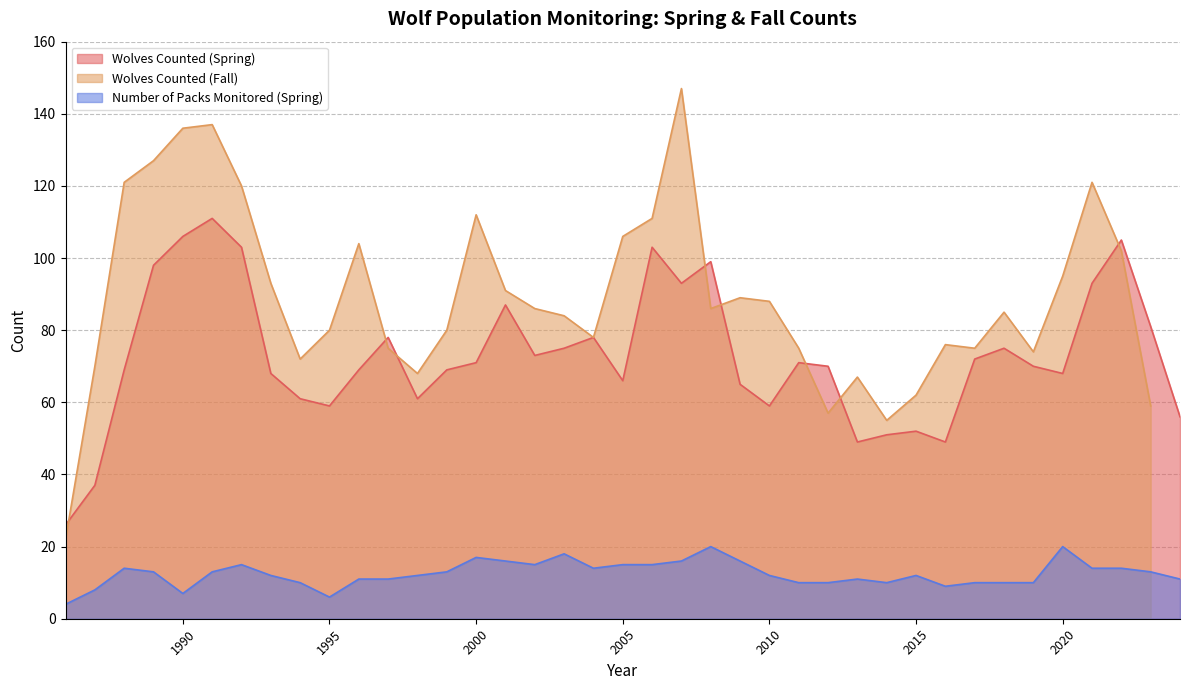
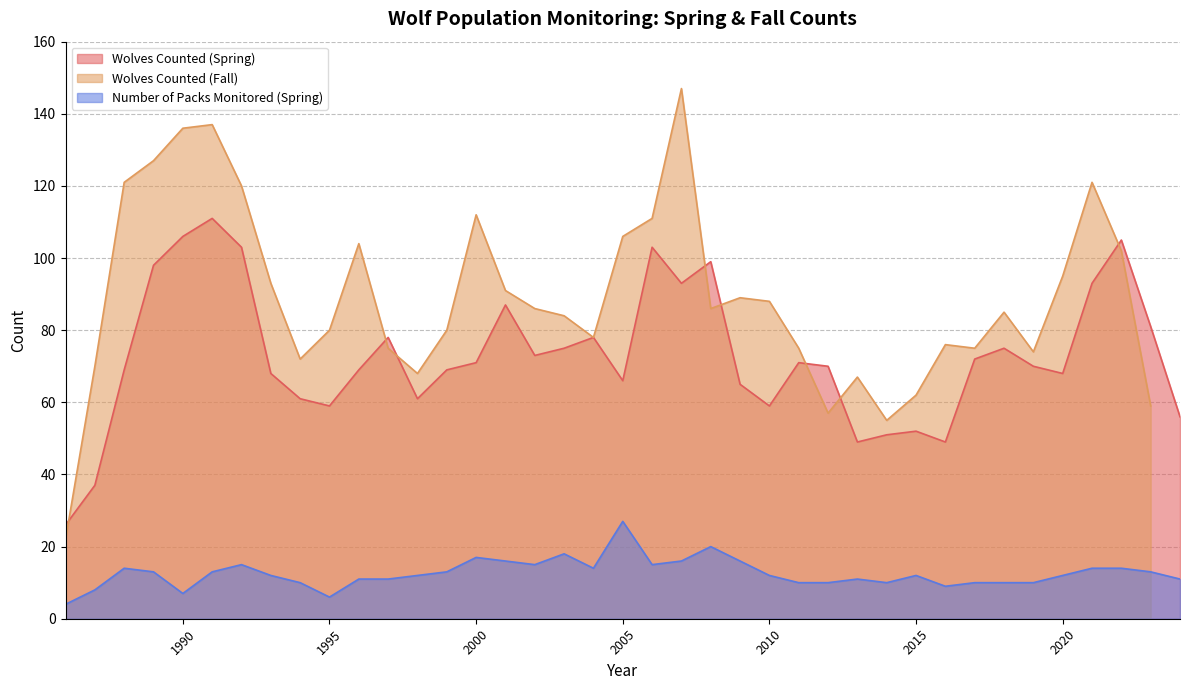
  {
    "Number of Packs Monitored (Spring)": {
      "1990": 7,
      "1995": 6,
      "2000": 17,
-     "2005": 15,
+     "2005": 27,
      "2010": 12,
      "2015": 12,
-     "2020": 20
+     "2020": 12
    }
  }
